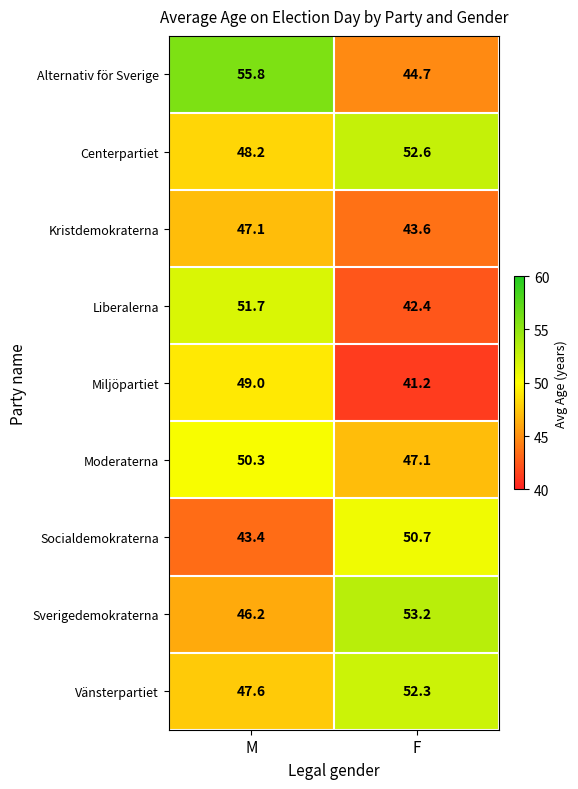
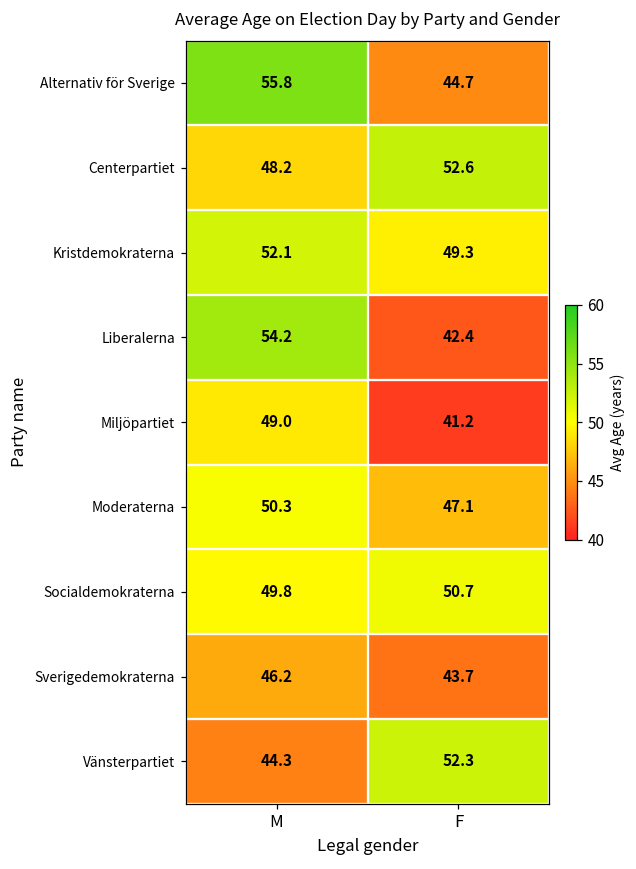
  {
    "Alternativ för Sverige": {
      "M": 55.8,
      "F": 44.7
    },
    "Centerpartiet": {
      "M": 48.2,
      "F": 52.6
    },
    "Kristdemokraterna": {
-     "M": 47.1,
-     "F": 43.6
+     "M": 52.1,
+     "F": 49.3
    },
    "Liberalerna": {
-     "M": 51.7,
+     "M": 54.2,
      "F": 42.4
    },
    "Miljöpartiet": {
      "M": 49.0,
      "F": 41.2
    },
    "Moderaterna": {
      "M": 50.3,
      "F": 47.1
    },
    "Socialdemokraterna": {
-     "M": 43.4,
+     "M": 49.8,
      "F": 50.7
    },
    "Sverigedemokraterna": {
      "M": 46.2,
-     "F": 53.2
+     "F": 43.7
    },
    "Vänsterpartiet": {
-     "M": 47.6,
+     "M": 44.3,
      "F": 52.3
    }
  }
